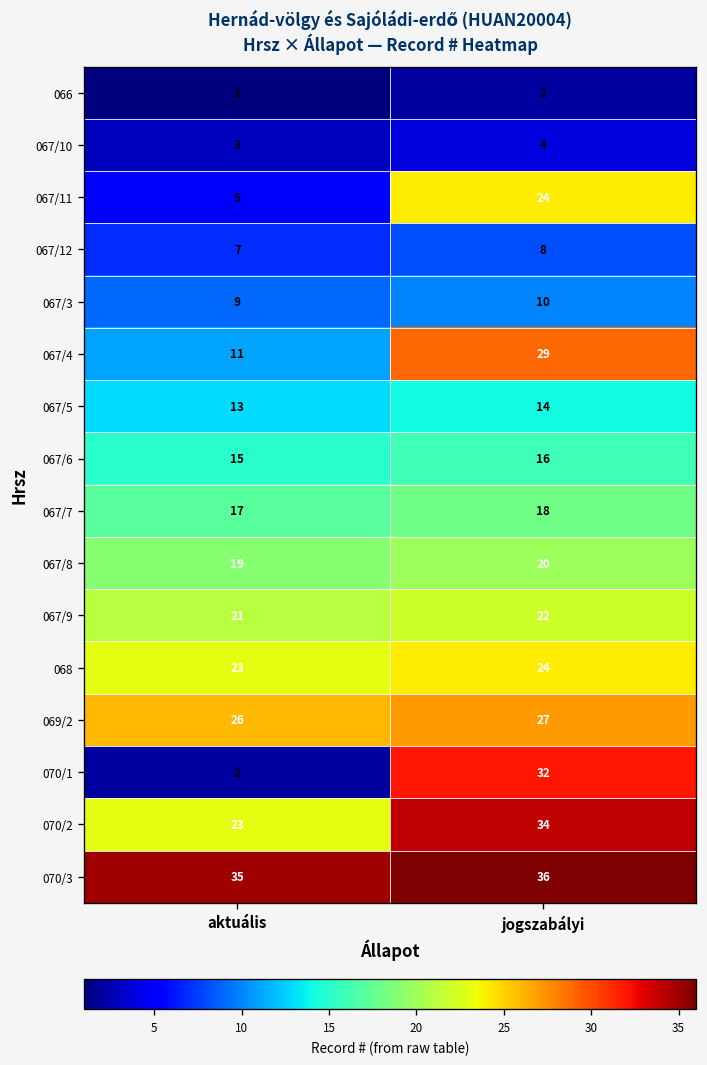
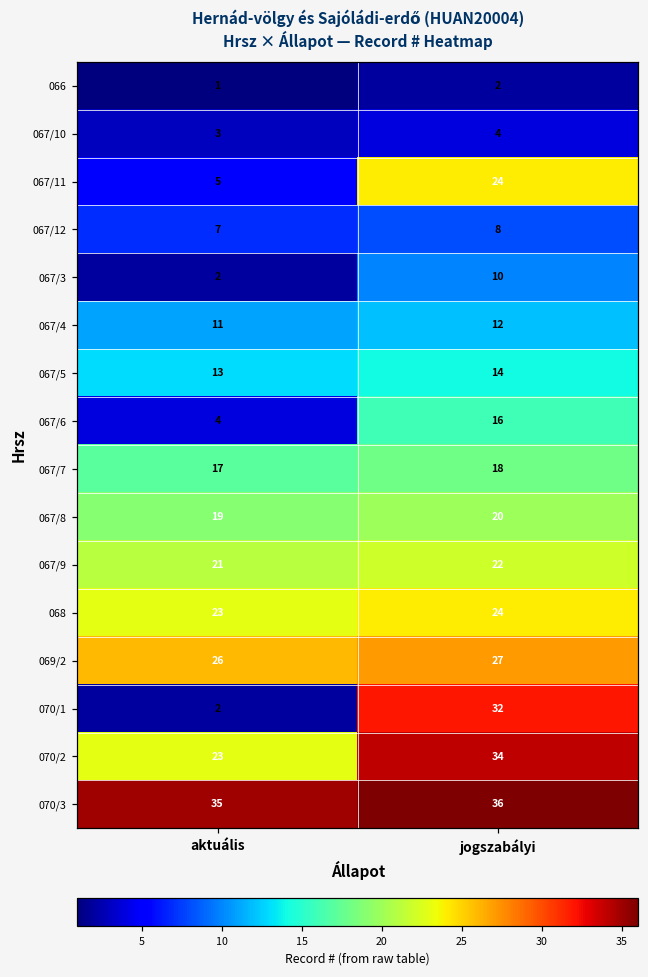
  {
    "066": {
      "aktuális": 1,
      "jogszabályi": 2
    },
    "067/10": {
      "aktuális": 3,
      "jogszabályi": 4
    },
    "067/11": {
      "aktuális": 5,
      "jogszabályi": 24
    },
    "067/12": {
      "aktuális": 7,
      "jogszabályi": 8
    },
    "067/3": {
-     "aktuális": 9,
+     "aktuális": 2,
      "jogszabályi": 10
    },
    "067/4": {
      "aktuális": 11,
-     "jogszabályi": 29
+     "jogszabályi": 12
    },
    "067/5": {
      "aktuális": 13,
      "jogszabályi": 14
    },
    "067/6": {
-     "aktuális": 15,
+     "aktuális": 4,
      "jogszabályi": 16
    },
    "067/7": {
      "aktuális": 17,
      "jogszabályi": 18
    },
    "067/8": {
      "aktuális": 19,
      "jogszabályi": 20
    },
    "067/9": {
      "aktuális": 21,
      "jogszabályi": 22
    },
    "068": {
      "aktuális": 23,
      "jogszabályi": 24
    },
    "069/2": {
      "aktuális": 26,
      "jogszabályi": 27
    },
    "070/1": {
      "aktuális": 2,
      "jogszabályi": 32
    },
    "070/2": {
      "aktuális": 23,
      "jogszabályi": 34
    },
    "070/3": {
      "aktuális": 35,
      "jogszabályi": 36
    }
  }
